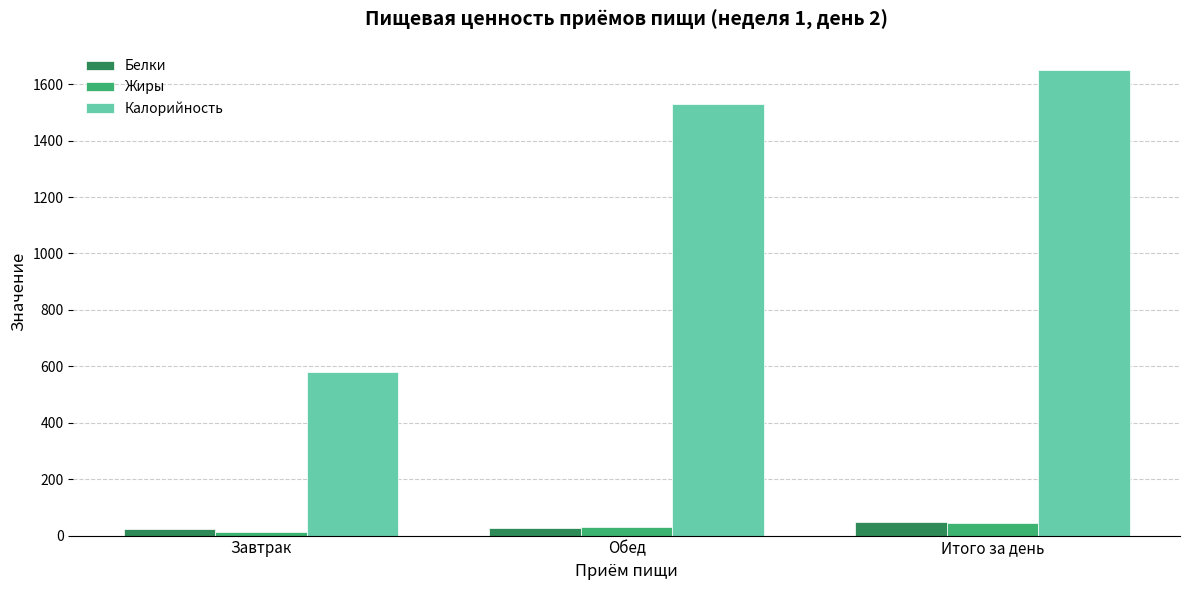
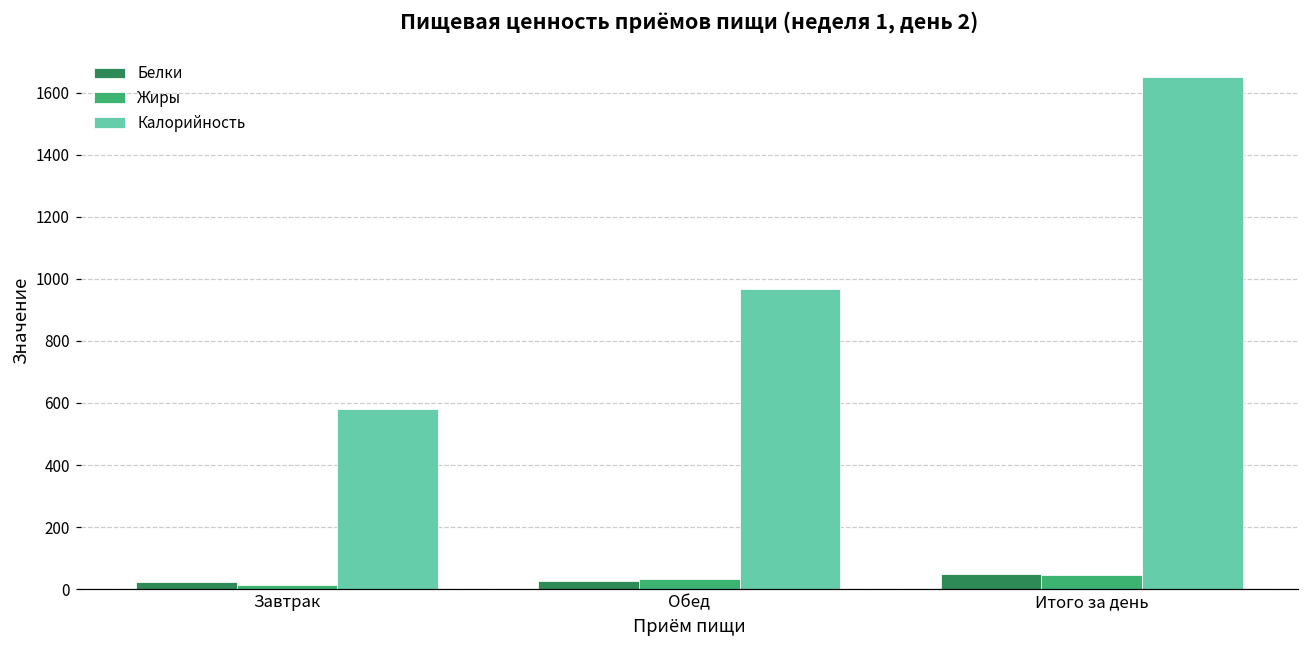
  {
    "Калорийность": {
      "Завтрак": 580,
-     "Обед": 1530,
+     "Обед": 970,
      "Итого за день": 1650
    }
  }
